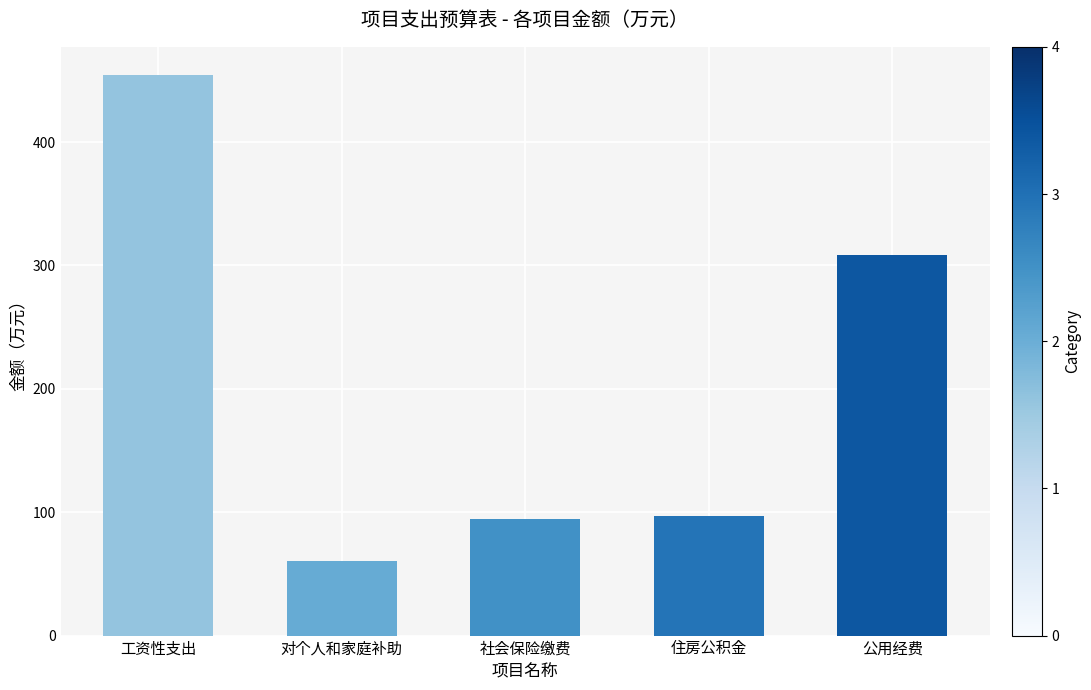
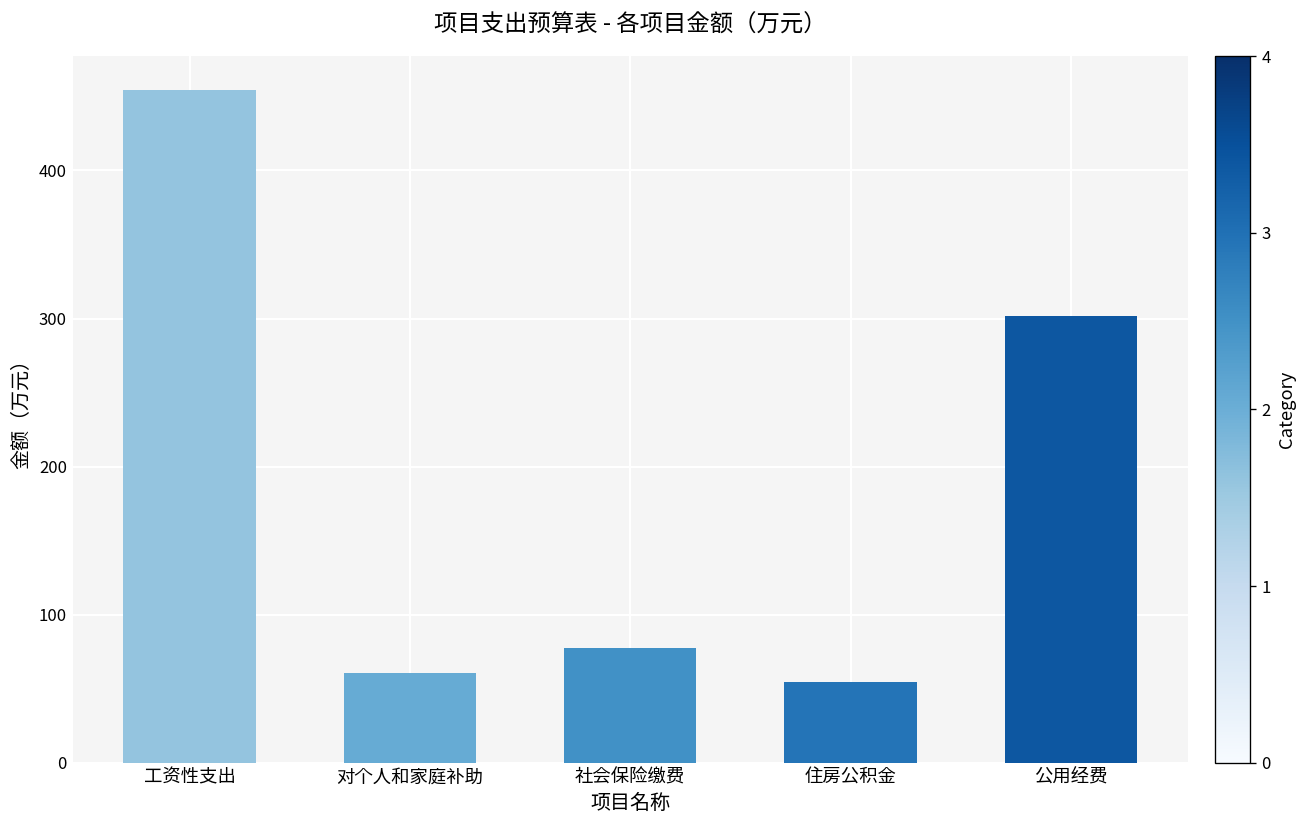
  {
    "工资性支出": 454,
    "对个人和家庭补助": 61,
-   "社会保险缴费": 95,
-   "住房公积金": 97,
-   "公用经费": 309
+   "社会保险缴费": 78,
+   "住房公积金": 55,
+   "公用经费": 302
  }
